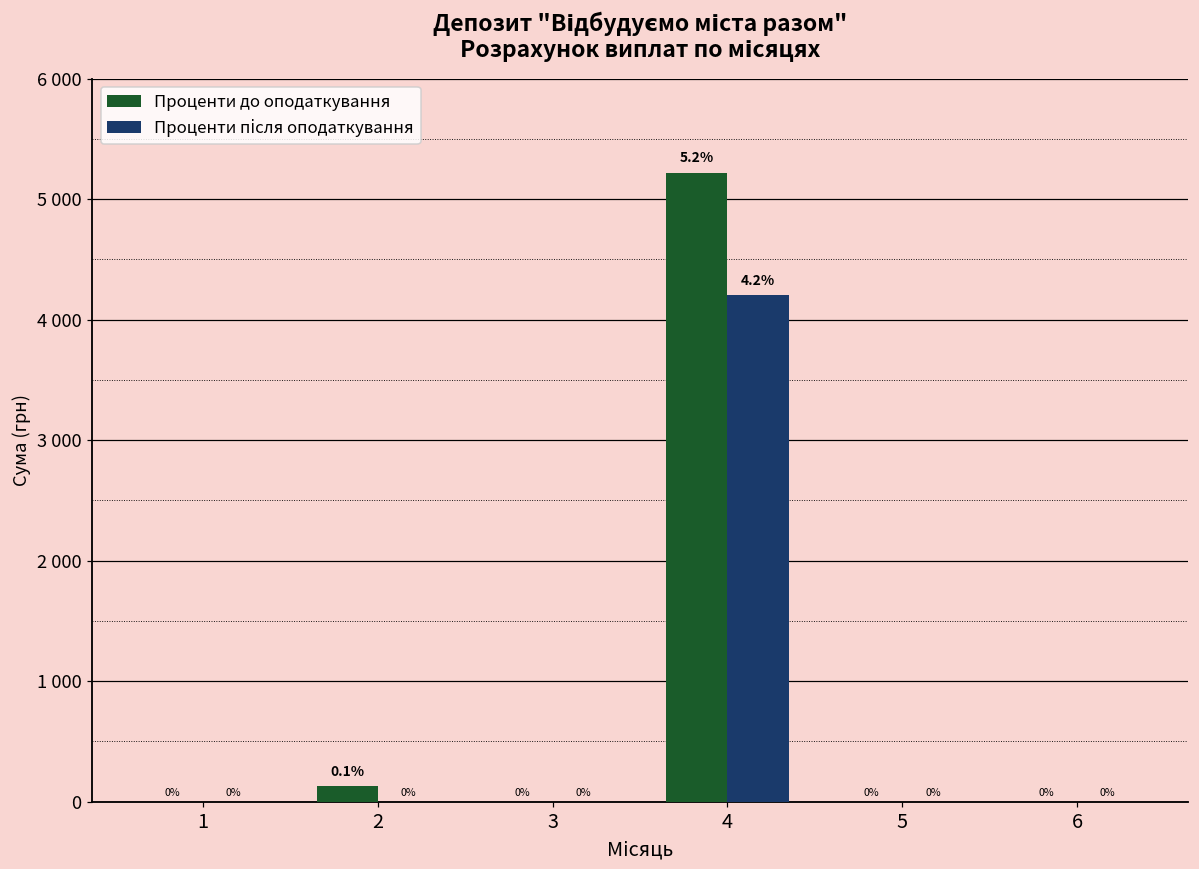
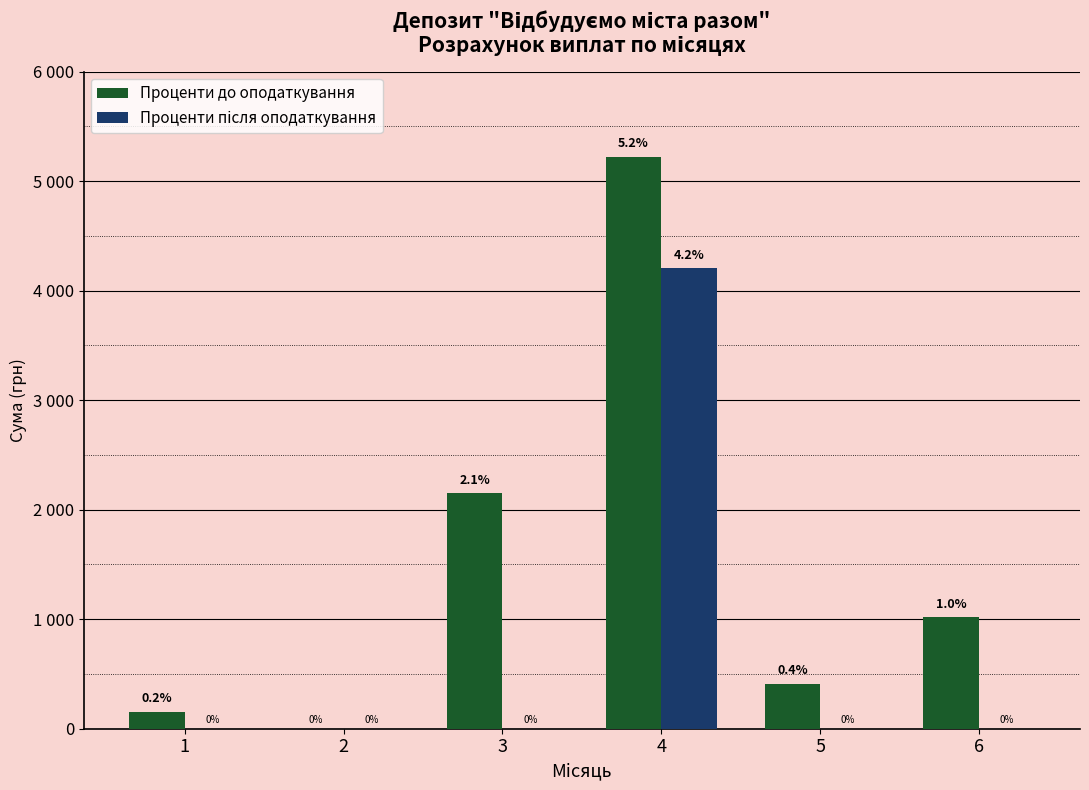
  {
    "Проценти до оподаткування": {
-     "1": "0%",
-     "2": "0.1%",
-     "3": "0%",
+     "1": "0.2%",
+     "2": "0%",
+     "3": "2.1%",
      "4": "5.2%",
-     "5": "0%",
-     "6": "0%"
+     "5": "0.4%",
+     "6": "1.0%"
    },
    "Проценти після оподаткування": {
      "1": "0%",
      "2": "0%",
      "3": "0%",
      "4": "4.2%",
      "5": "0%",
      "6": "0%"
    }
  }
